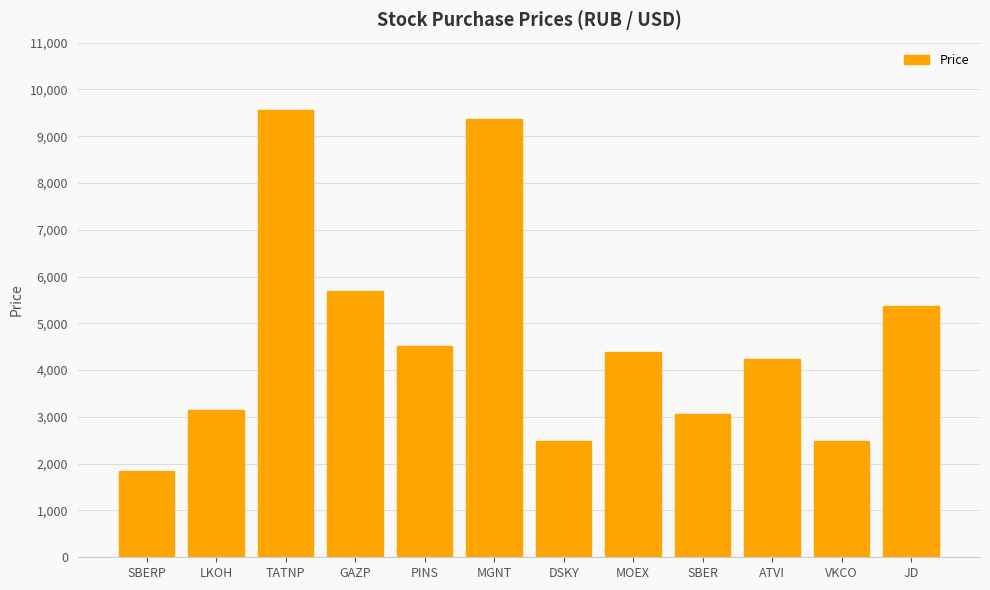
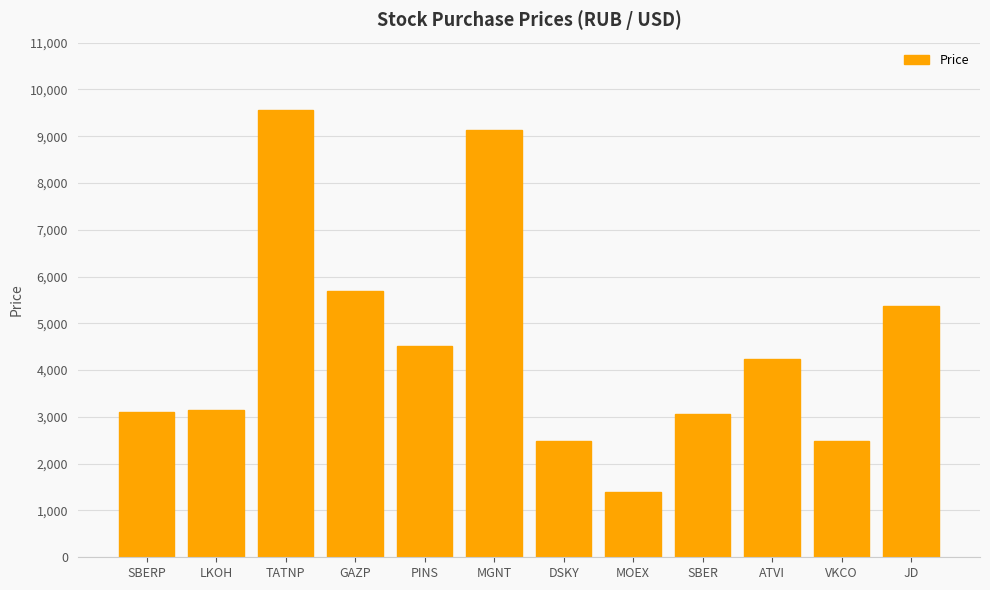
  {
-   "SBERP": "1,800",
+   "SBERP": "3,100",
    "LKOH": "3,200",
    "TATNP": "9,600",
    "GAZP": "5,700",
    "PINS": "4,500",
-   "MGNT": "9,400",
+   "MGNT": "9,100",
    "DSKY": "2,500",
-   "MOEX": "4,400",
+   "MOEX": "1,400",
    "SBER": "3,100",
    "ATVI": "4,200",
    "VKCO": "2,500",
    "JD": "5,400"
  }
